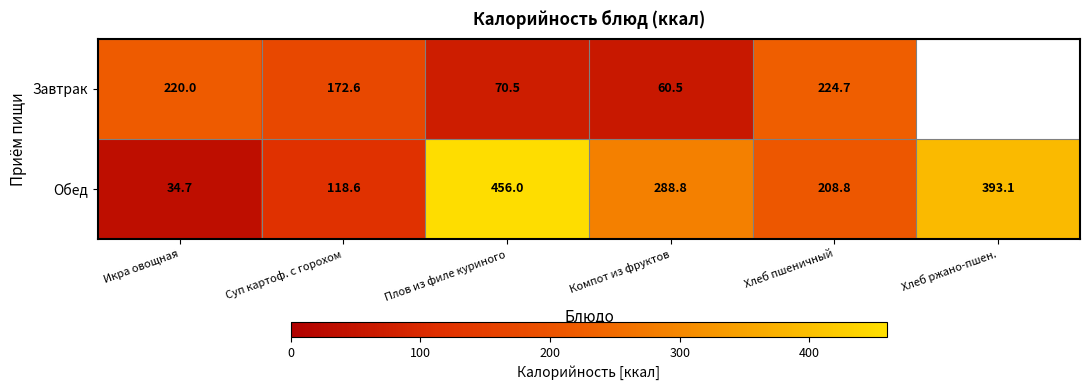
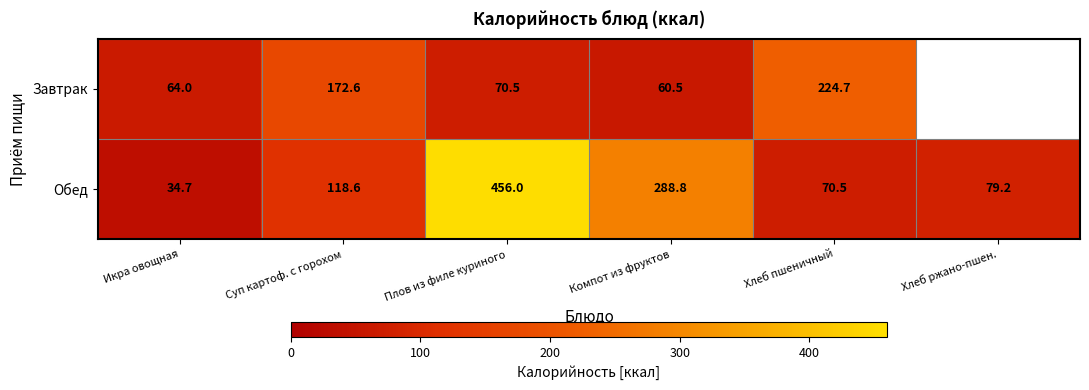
  {
    "Завтрак": {
-     "Икра овощная": 220.0,
+     "Икра овощная": 64.0,
      "Суп картоф. с горохом": 172.6,
      "Плов из филе куриного": 70.5,
      "Компот из фруктов": 60.5,
      "Хлеб пшеничный": 224.7
    },
    "Обед": {
      "Икра овощная": 34.7,
      "Суп картоф. с горохом": 118.6,
      "Плов из филе куриного": 456.0,
      "Компот из фруктов": 288.8,
-     "Хлеб пшеничный": 208.8,
-     "Хлеб ржано-пшен.": 393.1
+     "Хлеб пшеничный": 70.5,
+     "Хлеб ржано-пшен.": 79.2
    }
  }
